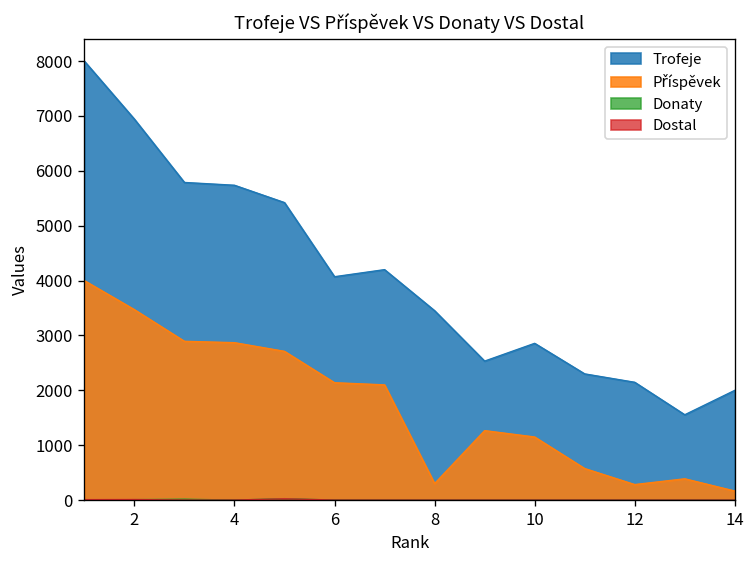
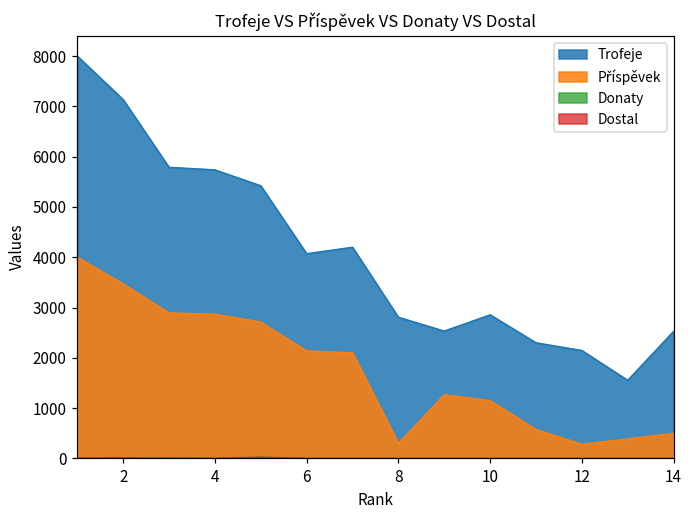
  {
    "Trofeje": {
-     "2": 6900,
+     "2": 7100,
      "4": 5700,
      "6": 4100,
-     "8": 3500,
+     "8": 2800,
      "10": 2900,
      "12": 2100,
-     "14": 2000
+     "14": 2500
    },
    "Příspěvek": {
      "2": 3500,
      "4": 2900,
      "6": 2100,
      "8": 300,
      "10": 1200,
      "12": 300,
-     "14": 200
+     "14": 500
    }
  }
